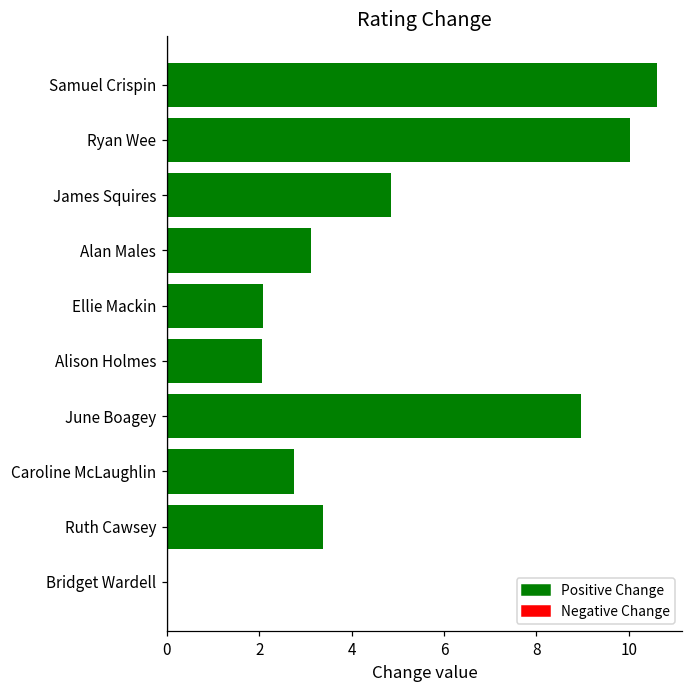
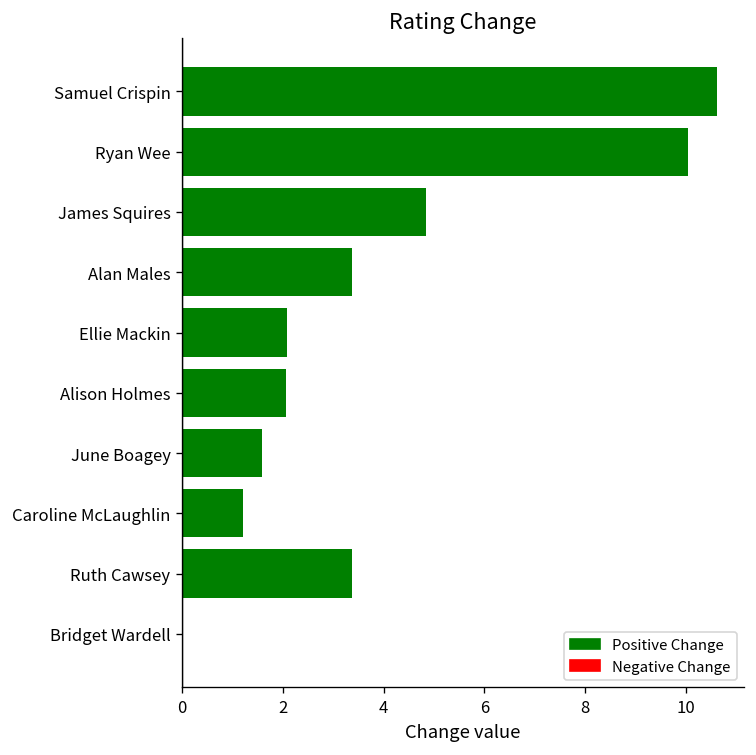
  {
    "Samuel Crispin": 10.6,
    "Ryan Wee": 10.0,
    "James Squires": 4.9,
-   "Alan Males": 3.1,
+   "Alan Males": 3.4,
    "Ellie Mackin": 2.1,
    "Alison Holmes": 2.1,
-   "June Boagey": 9.0,
-   "Caroline McLaughlin": 2.8,
+   "June Boagey": 1.6,
+   "Caroline McLaughlin": 1.2,
    "Ruth Cawsey": 3.4,
    "Bridget Wardell": 0.0
  }
